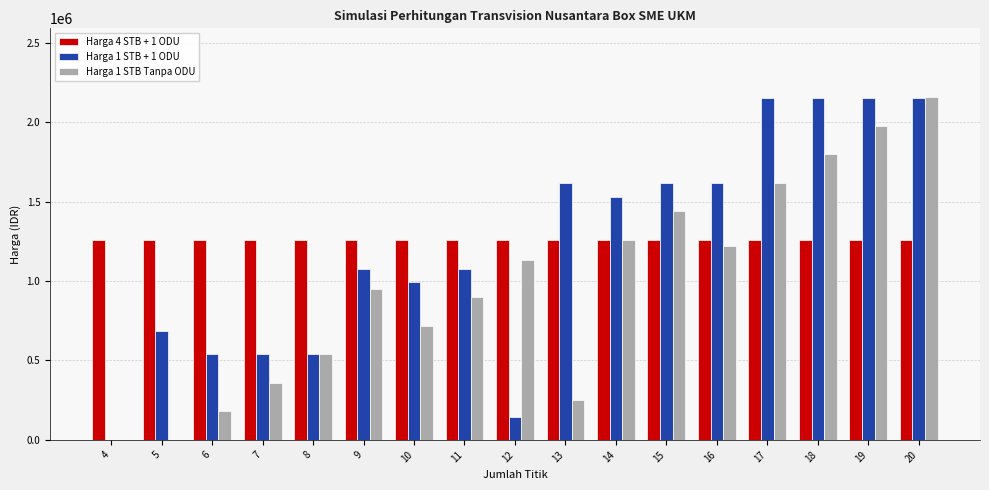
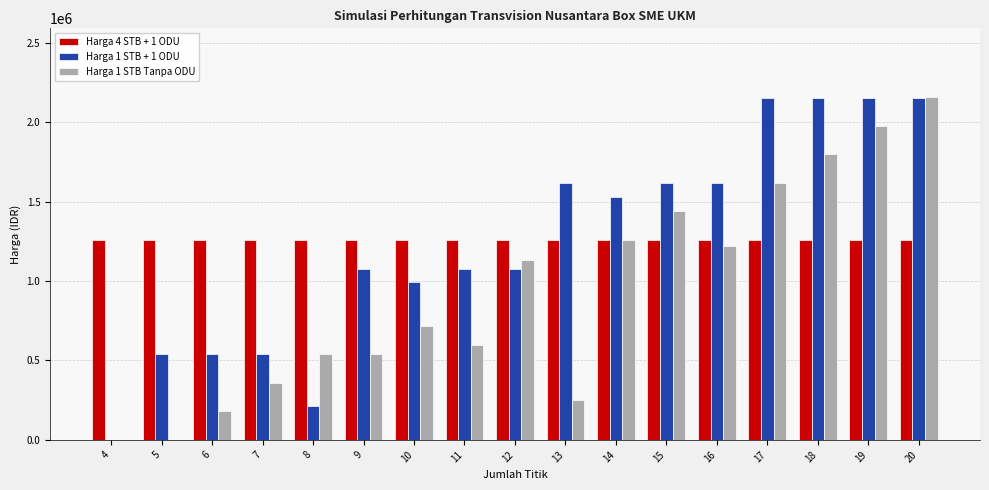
  {
    "Harga 4 STB + 1 ODU": {
      "4": 1260000,
      "5": 1260000,
      "6": 1260000,
      "7": 1260000,
      "8": 1260000,
      "9": 1260000,
      "10": 1260000,
      "11": 1260000,
      "12": 1260000,
      "13": 1260000,
      "14": 1260000,
      "15": 1260000,
      "16": 1260000,
      "17": 1260000,
      "18": 1260000,
      "19": 1260000,
      "20": 1260000
    },
    "Harga 1 STB + 1 ODU": {
      "4": 0,
-     "5": 680000,
+     "5": 540000,
      "6": 540000,
      "7": 540000,
-     "8": 540000,
+     "8": 210000,
      "9": 1080000,
      "10": 990000,
      "11": 1080000,
-     "12": 150000,
+     "12": 1080000,
      "13": 1620000,
      "14": 1530000,
      "15": 1620000,
      "16": 1620000,
      "17": 2160000,
      "18": 2160000,
      "19": 2160000,
      "20": 2160000
    },
    "Harga 1 STB Tanpa ODU": {
      "4": 0,
      "5": 0,
      "6": 180000,
      "7": 360000,
      "8": 540000,
-     "9": 950000,
+     "9": 540000,
      "10": 720000,
-     "11": 900000,
+     "11": 600000,
      "12": 1130000,
      "13": 250000,
      "14": 1260000,
      "15": 1440000,
      "16": 1220000,
      "17": 1620000,
      "18": 1800000,
      "19": 1980000,
      "20": 2160000
    }
  }
